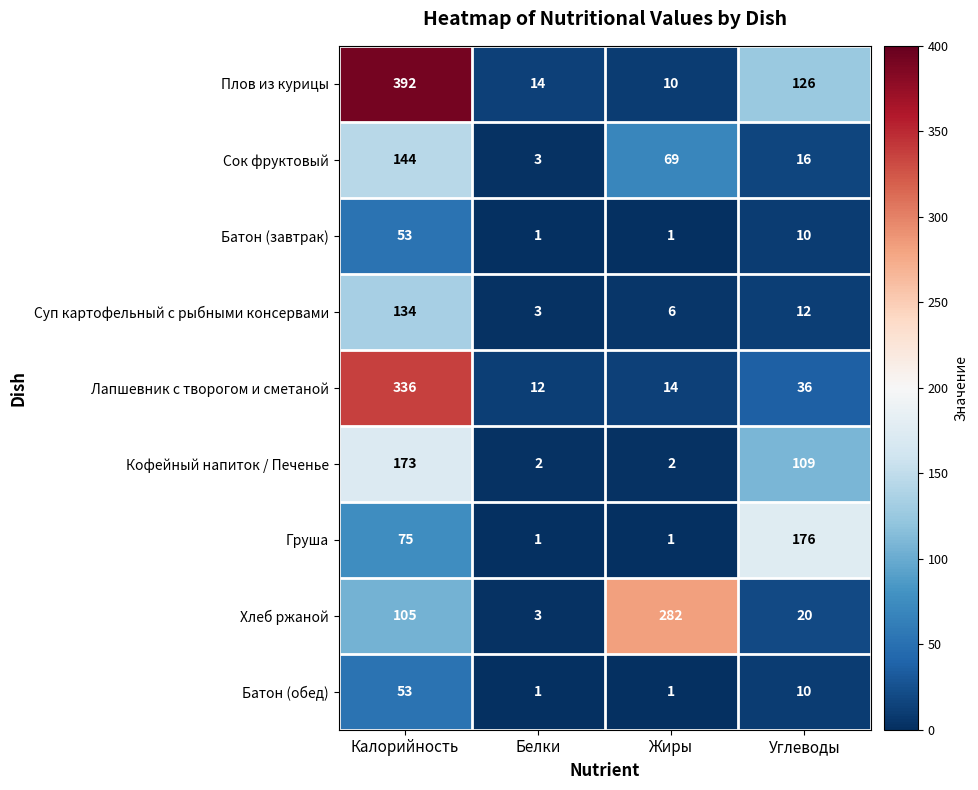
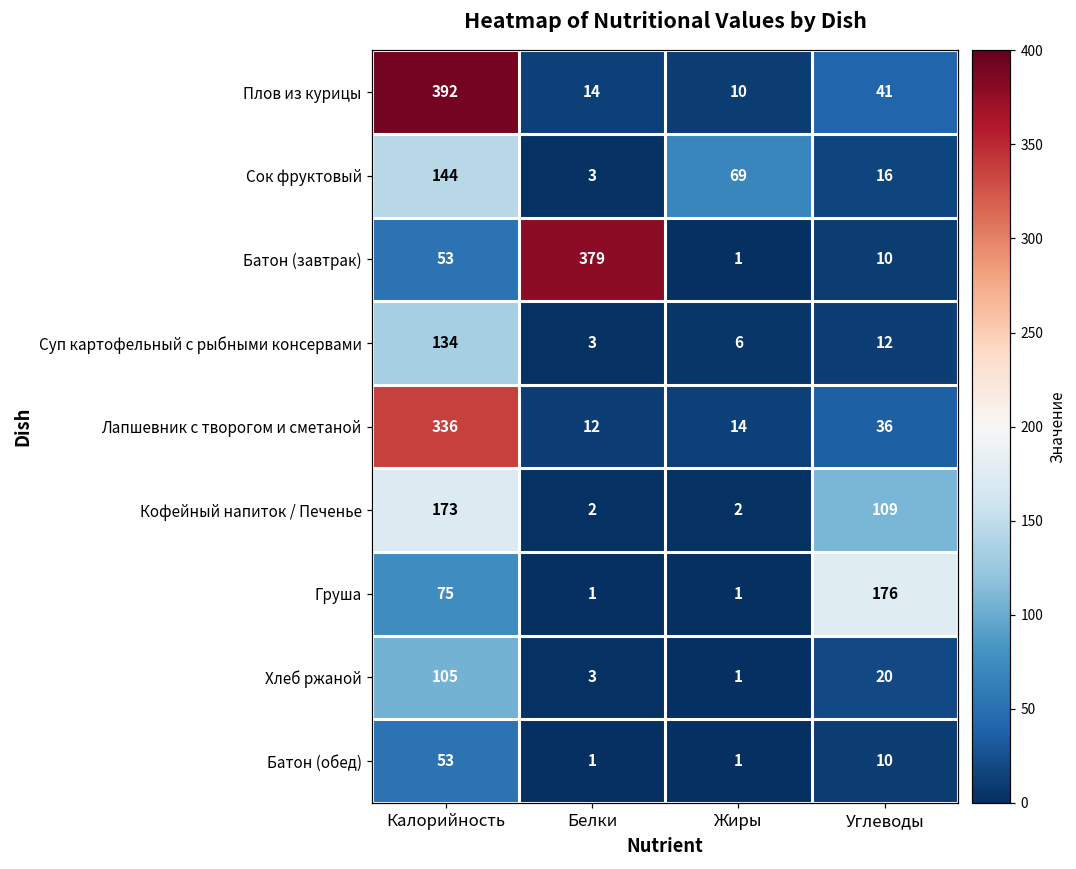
  {
    "Плов из курицы": {
      "Калорийность": 392,
      "Белки": 14,
      "Жиры": 10,
-     "Углеводы": 126
+     "Углеводы": 41
    },
    "Сок фруктовый": {
      "Калорийность": 144,
      "Белки": 3,
      "Жиры": 69,
      "Углеводы": 16
    },
    "Батон (завтрак)": {
      "Калорийность": 53,
-     "Белки": 1,
+     "Белки": 379,
      "Жиры": 1,
      "Углеводы": 10
    },
    "Суп картофельный с рыбными консервами": {
      "Калорийность": 134,
      "Белки": 3,
      "Жиры": 6,
      "Углеводы": 12
    },
    "Лапшевник с творогом и сметаной": {
      "Калорийность": 336,
      "Белки": 12,
      "Жиры": 14,
      "Углеводы": 36
    },
    "Кофейный напиток / Печенье": {
      "Калорийность": 173,
      "Белки": 2,
      "Жиры": 2,
      "Углеводы": 109
    },
    "Груша": {
      "Калорийность": 75,
      "Белки": 1,
      "Жиры": 1,
      "Углеводы": 176
    },
    "Хлеб ржаной": {
      "Калорийность": 105,
      "Белки": 3,
-     "Жиры": 282,
+     "Жиры": 1,
      "Углеводы": 20
    },
    "Батон (обед)": {
      "Калорийность": 53,
      "Белки": 1,
      "Жиры": 1,
      "Углеводы": 10
    }
  }
